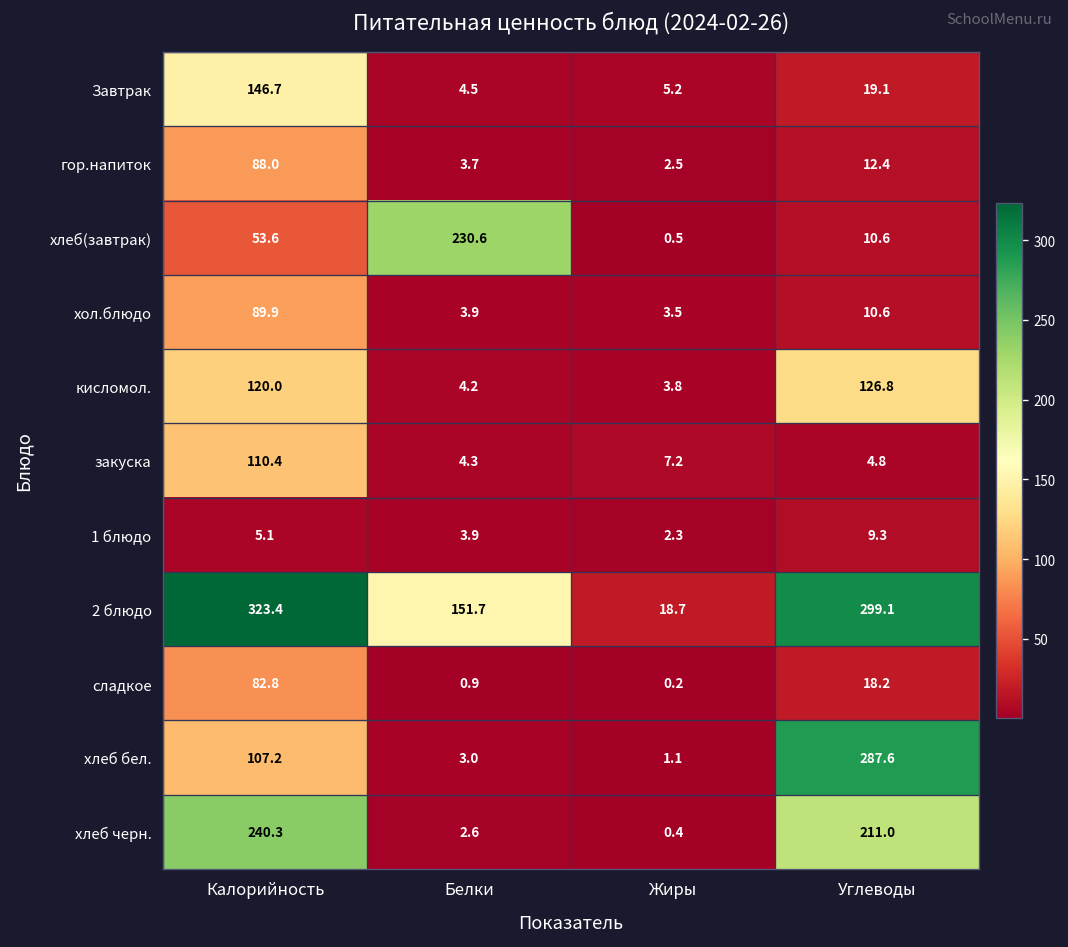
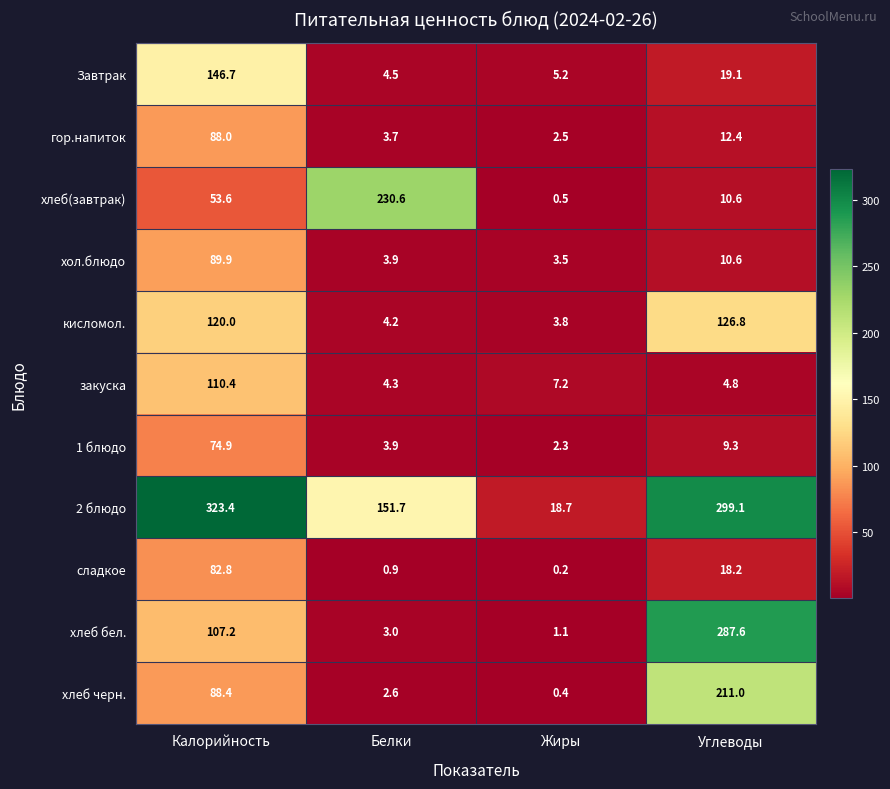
  {
    "Завтрак": {
      "Калорийность": 146.7,
      "Белки": 4.5,
      "Жиры": 5.2,
      "Углеводы": 19.1
    },
    "гор.напиток": {
      "Калорийность": 88.0,
      "Белки": 3.7,
      "Жиры": 2.5,
      "Углеводы": 12.4
    },
    "хлеб(завтрак)": {
      "Калорийность": 53.6,
      "Белки": 230.6,
      "Жиры": 0.5,
      "Углеводы": 10.6
    },
    "хол.блюдо": {
      "Калорийность": 89.9,
      "Белки": 3.9,
      "Жиры": 3.5,
      "Углеводы": 10.6
    },
    "кисломол.": {
      "Калорийность": 120.0,
      "Белки": 4.2,
      "Жиры": 3.8,
      "Углеводы": 126.8
    },
    "закуска": {
      "Калорийность": 110.4,
      "Белки": 4.3,
      "Жиры": 7.2,
      "Углеводы": 4.8
    },
    "1 блюдо": {
-     "Калорийность": 5.1,
+     "Калорийность": 74.9,
      "Белки": 3.9,
      "Жиры": 2.3,
      "Углеводы": 9.3
    },
    "2 блюдо": {
      "Калорийность": 323.4,
      "Белки": 151.7,
      "Жиры": 18.7,
      "Углеводы": 299.1
    },
    "сладкое": {
      "Калорийность": 82.8,
      "Белки": 0.9,
      "Жиры": 0.2,
      "Углеводы": 18.2
    },
    "хлеб бел.": {
      "Калорийность": 107.2,
      "Белки": 3.0,
      "Жиры": 1.1,
      "Углеводы": 287.6
    },
    "хлеб черн.": {
-     "Калорийность": 240.3,
+     "Калорийность": 88.4,
      "Белки": 2.6,
      "Жиры": 0.4,
      "Углеводы": 211.0
    }
  }
